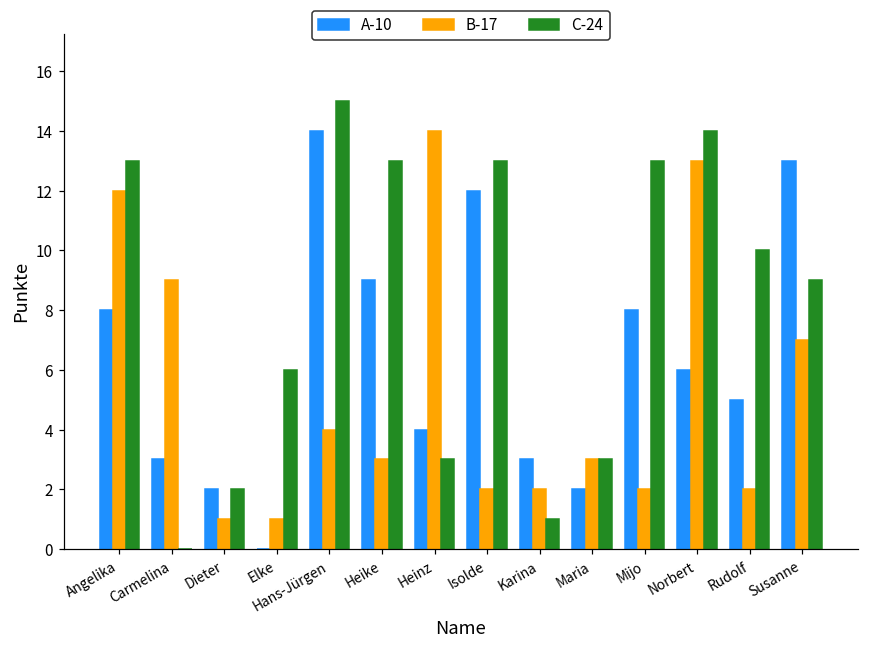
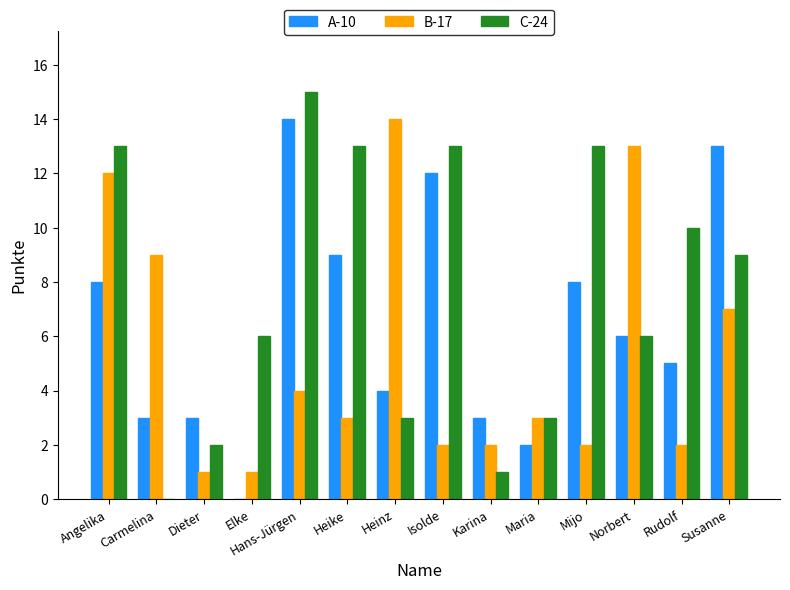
  {
    "A-10": {
      "Angelika": 8,
      "Carmelina": 3,
-     "Dieter": 2,
+     "Dieter": 3,
      "Elke": 0,
      "Hans-Jürgen": 14,
      "Heike": 9,
      "Heinz": 4,
      "Isolde": 12,
      "Karina": 3,
      "Maria": 2,
      "Mijo": 8,
      "Norbert": 6,
      "Rudolf": 5,
      "Susanne": 13
    },
    "B-17": {
      "Angelika": 12,
      "Carmelina": 9,
      "Dieter": 1,
      "Elke": 1,
      "Hans-Jürgen": 4,
      "Heike": 3,
      "Heinz": 14,
      "Isolde": 2,
      "Karina": 2,
      "Maria": 3,
      "Mijo": 2,
      "Norbert": 13,
      "Rudolf": 2,
      "Susanne": 7
    },
    "C-24": {
      "Angelika": 13,
      "Carmelina": 0,
      "Dieter": 2,
      "Elke": 6,
      "Hans-Jürgen": 15,
      "Heike": 13,
      "Heinz": 3,
      "Isolde": 13,
      "Karina": 1,
      "Maria": 3,
      "Mijo": 13,
-     "Norbert": 14,
+     "Norbert": 6,
      "Rudolf": 10,
      "Susanne": 9
    }
  }
